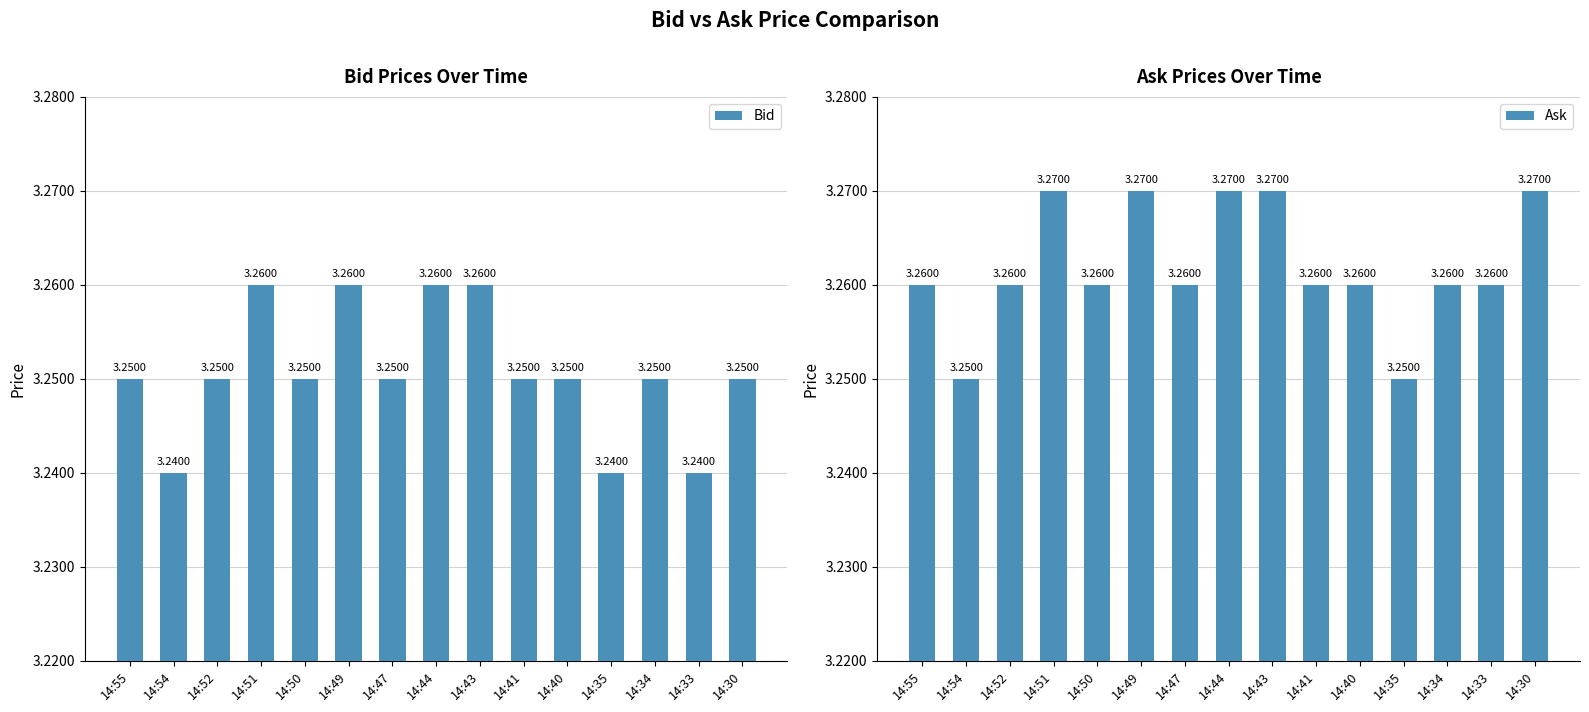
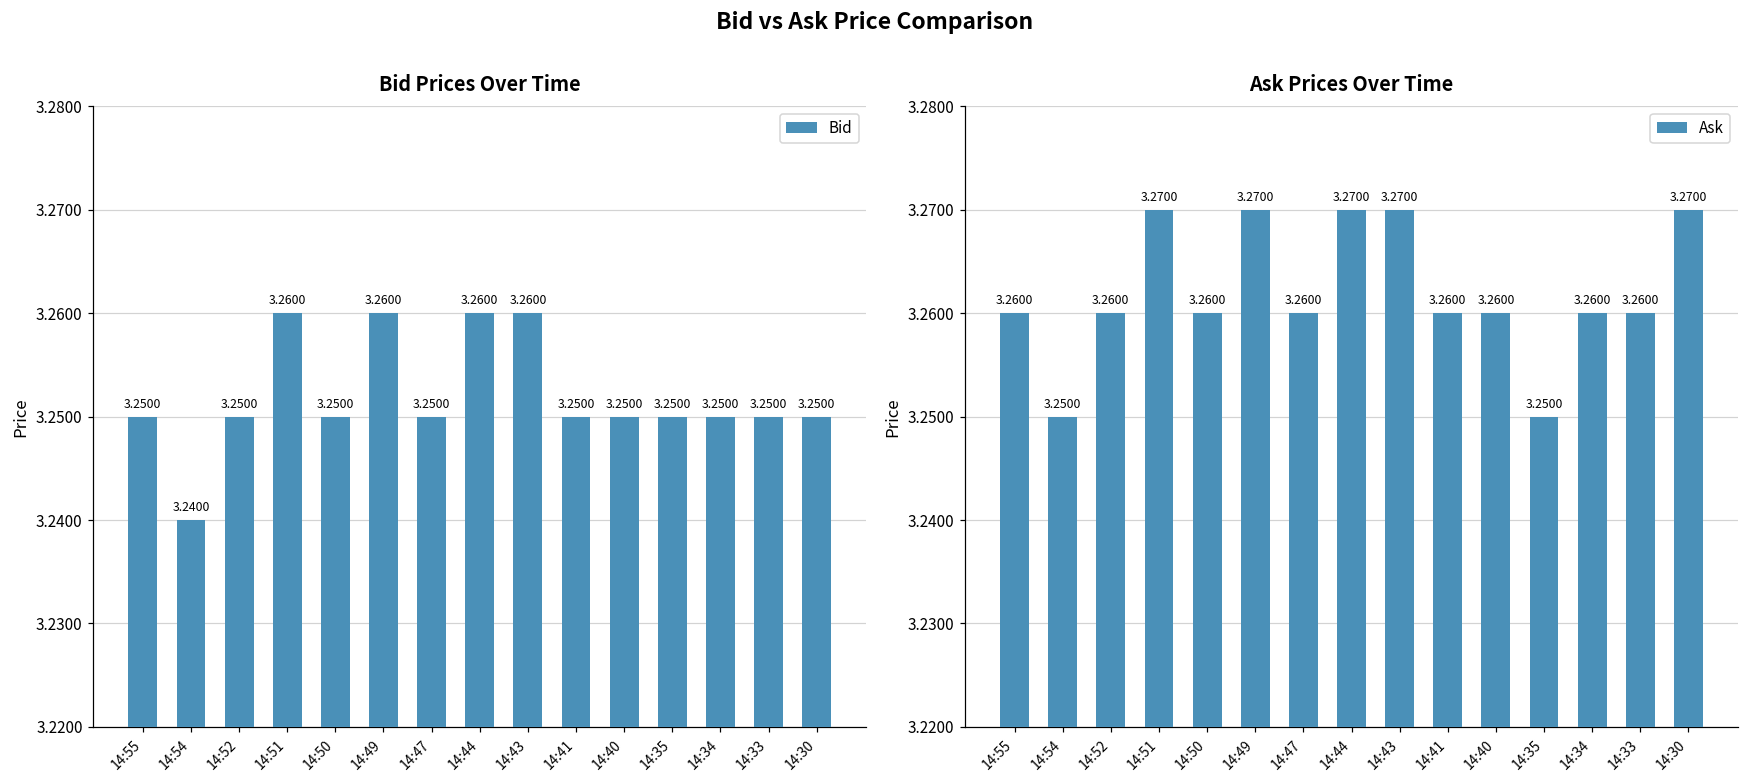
  {
    "Bid Prices Over Time": {
      "14:55": 3.2500,
      "14:54": 3.2400,
      "14:52": 3.2500,
      "14:51": 3.2600,
      "14:50": 3.2500,
      "14:49": 3.2600,
      "14:47": 3.2500,
      "14:44": 3.2600,
      "14:43": 3.2600,
      "14:41": 3.2500,
      "14:40": 3.2500,
-     "14:35": 3.2400,
+     "14:35": 3.2500,
      "14:34": 3.2500,
-     "14:33": 3.2400,
+     "14:33": 3.2500,
      "14:30": 3.2500
    },
    "Ask Prices Over Time": {
      "14:55": 3.2600,
      "14:54": 3.2500,
      "14:52": 3.2600,
      "14:51": 3.2700,
      "14:50": 3.2600,
      "14:49": 3.2700,
      "14:47": 3.2600,
      "14:44": 3.2700,
      "14:43": 3.2700,
      "14:41": 3.2600,
      "14:40": 3.2600,
      "14:35": 3.2500,
      "14:34": 3.2600,
      "14:33": 3.2600,
      "14:30": 3.2700
    }
  }
